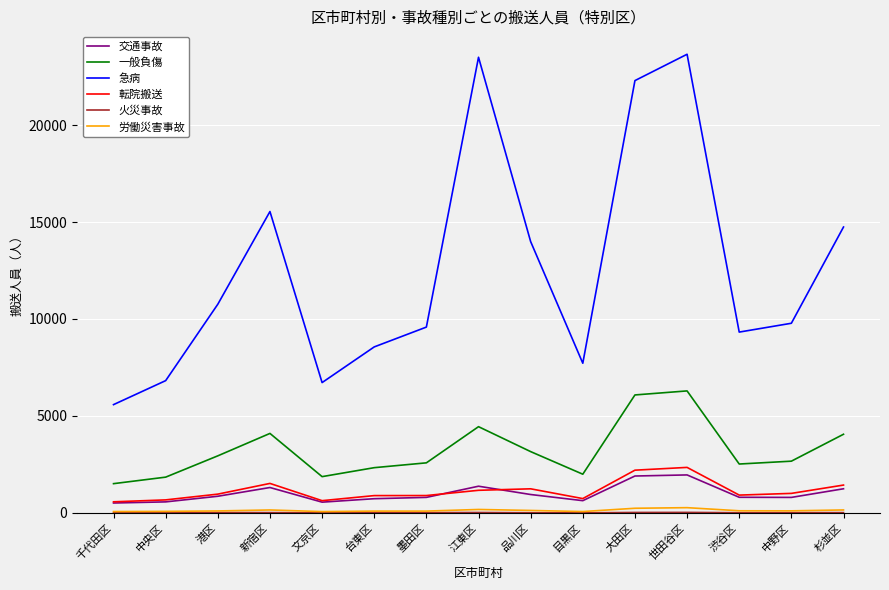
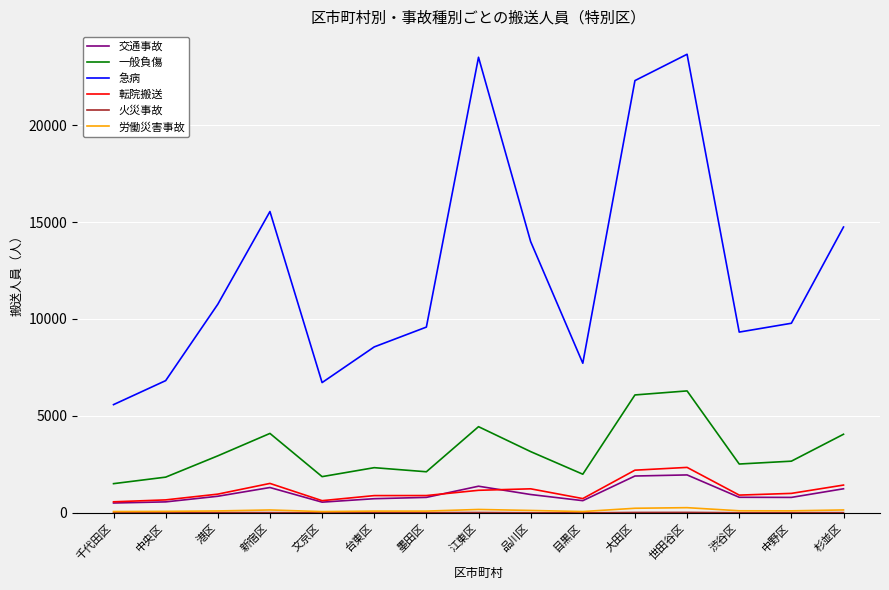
  {
    "交通事故": {
      "新宿区": 1300,
      "台東区": 700,
      "江東区": 1400,
      "品川区": 900,
      "大田区": 1900,
      "世田谷区": 2000,
      "中野区": 800,
      "杉並区": 1200
    },
    "一般負傷": {
      "千代田区": 1500,
      "中央区": 1800,
      "港区": 2900,
      "新宿区": 4100,
      "文京区": 1900,
      "台東区": 2300,
-     "墨田区": 2600,
+     "墨田区": 2100,
      "江東区": 4400,
      "品川区": 3200,
      "目黒区": 2000,
      "大田区": 6100,
      "世田谷区": 6300,
      "渋谷区": 2500,
      "中野区": 2700,
      "杉並区": 4100
    },
    "急病": {
      "千代田区": 5600,
      "中央区": 6800,
      "港区": 10800,
      "新宿区": 15500,
      "文京区": 6700,
      "台東区": 8600,
      "墨田区": 9600,
      "江東区": 23500,
      "品川区": 14000,
      "目黒区": 7700,
      "大田区": 22300,
      "世田谷区": 23600,
      "渋谷区": 9300,
      "中野区": 9800,
      "杉並区": 14700
    },
    "転院搬送": {
      "新宿区": 1500,
      "台東区": 900,
      "江東区": 1200,
      "品川区": 1200,
      "大田区": 2200,
      "世田谷区": 2300,
      "中野区": 1000,
      "杉並区": 1400
    },
    "火災事故": {
      "新宿区": 0,
      "江東区": 0,
      "大田区": 0,
      "世田谷区": 0,
      "杉並区": 0
    },
    "労働災害事故": {
      "新宿区": 200,
      "江東区": 200,
      "大田区": 200,
      "世田谷区": 300,
      "杉並区": 200
    }
  }
